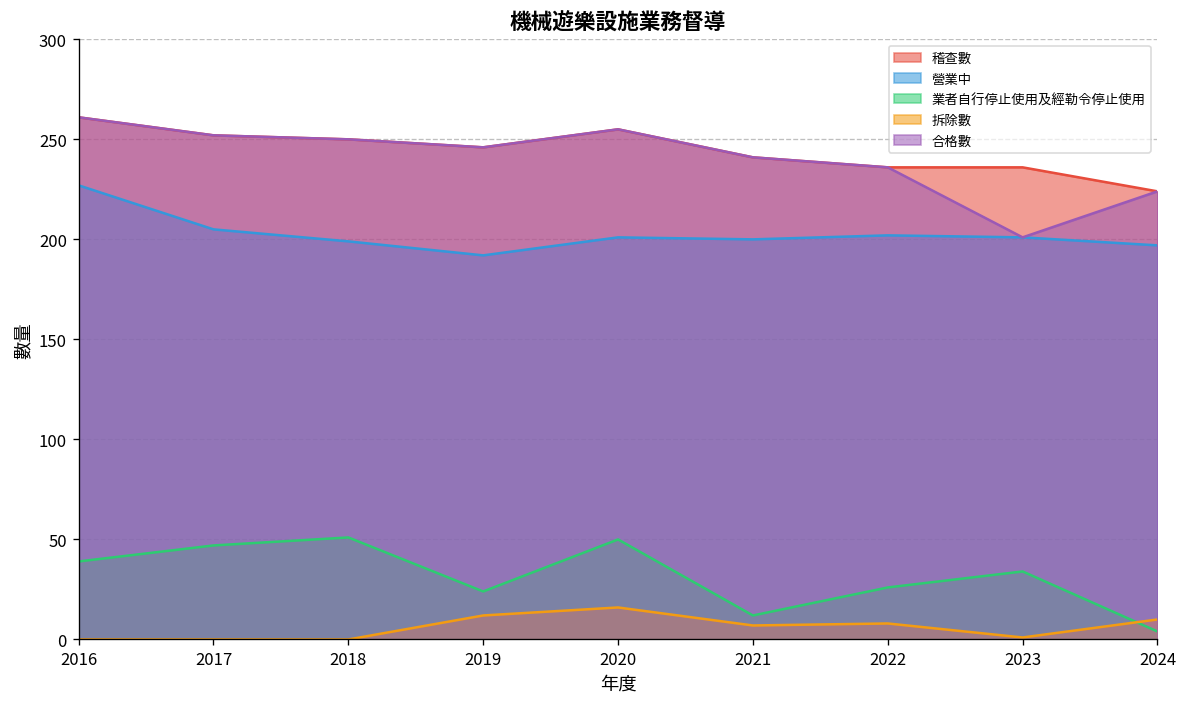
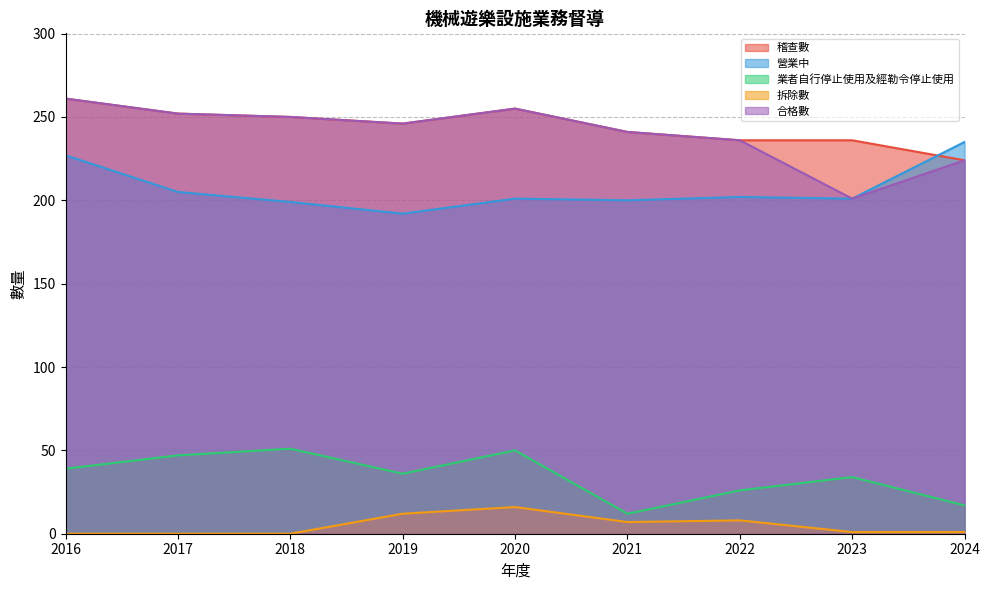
  {
    "稽查數": {
      "2023": 236
    },
    "營業中": {
      "2016": 227,
      "2017": 205,
      "2018": 199,
      "2019": 192,
      "2020": 201,
      "2021": 200,
      "2022": 202,
-     "2024": 197
+     "2024": 235
    },
    "業者自行停止使用及經勒令停止使用": {
      "2016": 39,
      "2017": 47,
      "2018": 51,
-     "2019": 24,
+     "2019": 36,
      "2020": 50,
      "2021": 12,
      "2022": 26,
      "2023": 34,
-     "2024": 4
+     "2024": 17
    },
    "拆除數": {
      "2016": 0,
      "2017": 0,
      "2018": 0,
      "2019": 12,
      "2020": 16,
      "2021": 7,
      "2022": 8,
      "2023": 1,
-     "2024": 10
+     "2024": 1
    }
  }
